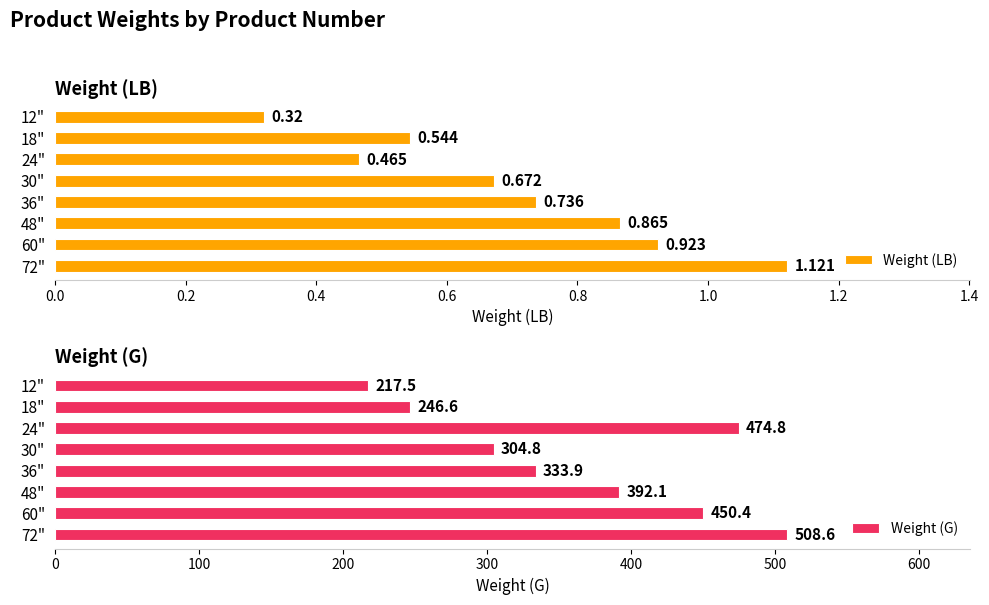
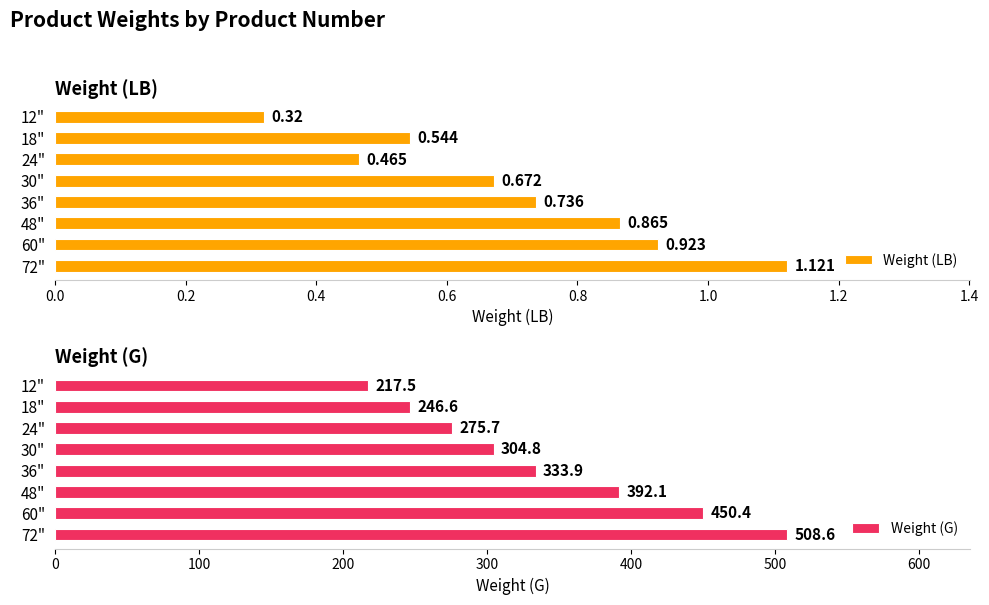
  {
    "Weight (LB)": {
      "12\"": 0.32,
      "18\"": 0.544,
      "24\"": 0.465,
      "30\"": 0.672,
      "36\"": 0.736,
      "48\"": 0.865,
      "60\"": 0.923,
      "72\"": 1.121
    },
    "Weight (G)": {
      "12\"": 217.5,
      "18\"": 246.6,
-     "24\"": 474.8,
+     "24\"": 275.7,
      "30\"": 304.8,
      "36\"": 333.9,
      "48\"": 392.1,
      "60\"": 450.4,
      "72\"": 508.6
    }
  }
